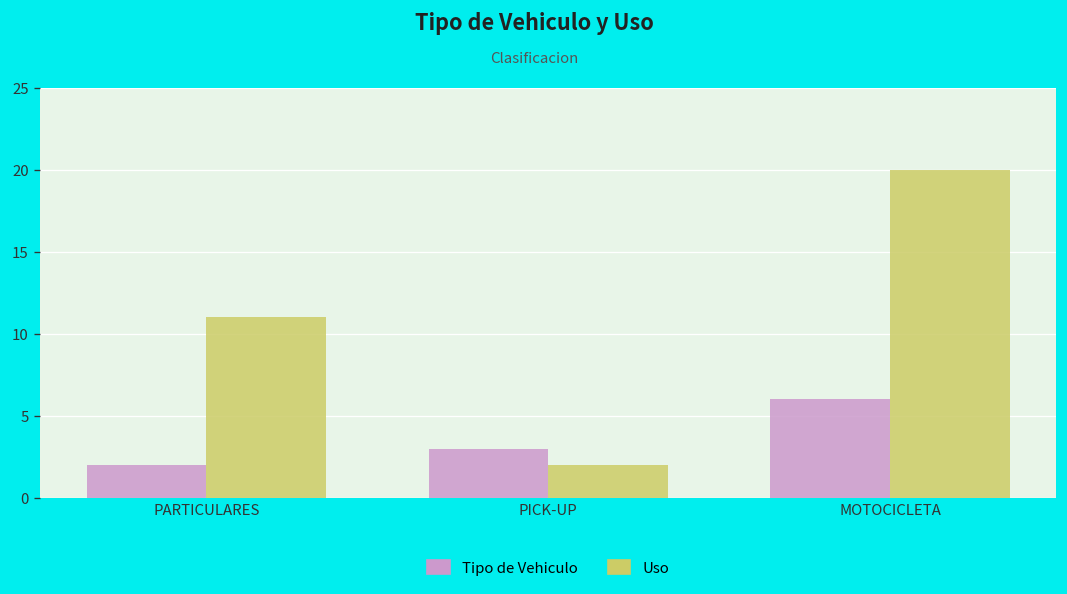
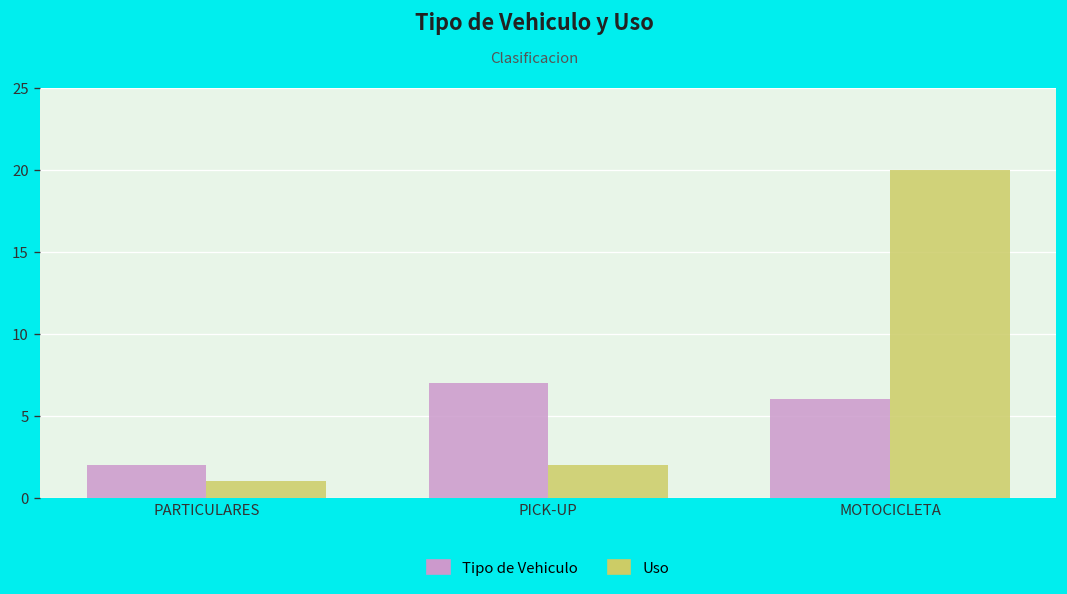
  {
    "Tipo de Vehiculo": {
      "PARTICULARES": 2,
-     "PICK-UP": 3,
+     "PICK-UP": 7,
      "MOTOCICLETA": 6
    },
    "Uso": {
-     "PARTICULARES": 11,
+     "PARTICULARES": 1,
      "PICK-UP": 2,
      "MOTOCICLETA": 20
    }
  }
